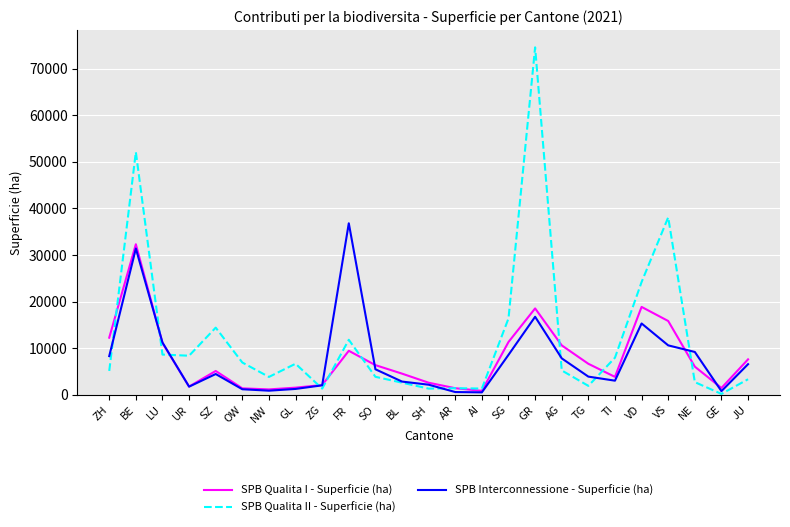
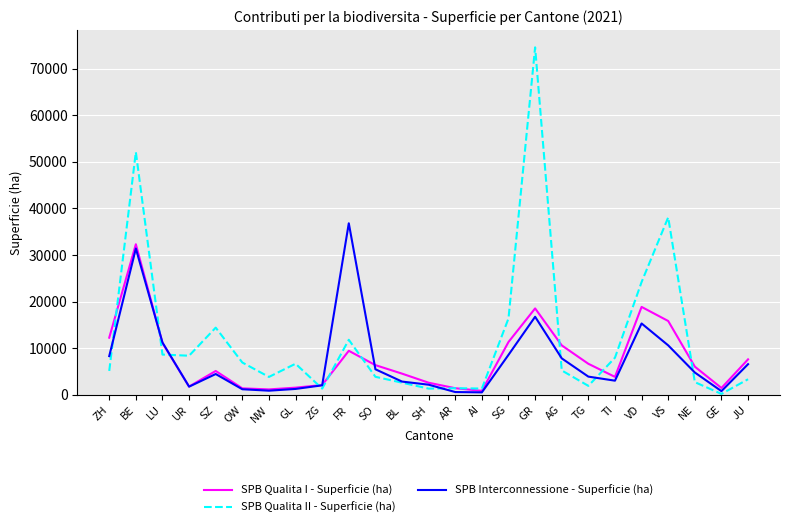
  {
    "SPB Qualita I - Superficie (ha)": {
      "ZH": 12000,
      "BE": 32000,
      "SZ": 5000,
      "FR": 9000,
      "SO": 6000,
      "BL": 5000,
      "SG": 11000,
      "GR": 19000,
      "AG": 11000,
      "TG": 7000,
      "TI": 4000,
      "VD": 19000,
      "VS": 16000,
      "NE": 6000,
      "GE": 1000,
      "JU": 8000
    },
    "SPB Qualita II - Superficie (ha)": {
      "ZH": 5000,
      "BE": 52000,
      "LU": 9000,
      "UR": 8000,
      "SZ": 14000,
      "OW": 7000,
      "NW": 4000,
      "GL": 7000,
      "ZG": 1000,
      "FR": 12000,
      "SO": 4000,
      "SH": 1000,
      "SG": 16000,
      "GR": 75000,
      "AG": 5000,
      "TG": 2000,
      "TI": 8000,
      "VD": 24000,
      "VS": 38000,
      "NE": 3000,
      "GE": 0,
      "JU": 3000
    },
    "SPB Interconnessione - Superficie (ha)": {
      "ZH": 8000,
      "BE": 31000,
      "SZ": 4000,
      "FR": 37000,
      "SO": 5000,
      "AR": 1000,
      "SG": 9000,
      "GR": 17000,
      "AG": 8000,
      "TG": 4000,
      "TI": 3000,
      "VD": 15000,
      "VS": 11000,
-     "NE": 9000,
+     "NE": 5000,
      "GE": 1000,
      "JU": 7000
    }
  }
